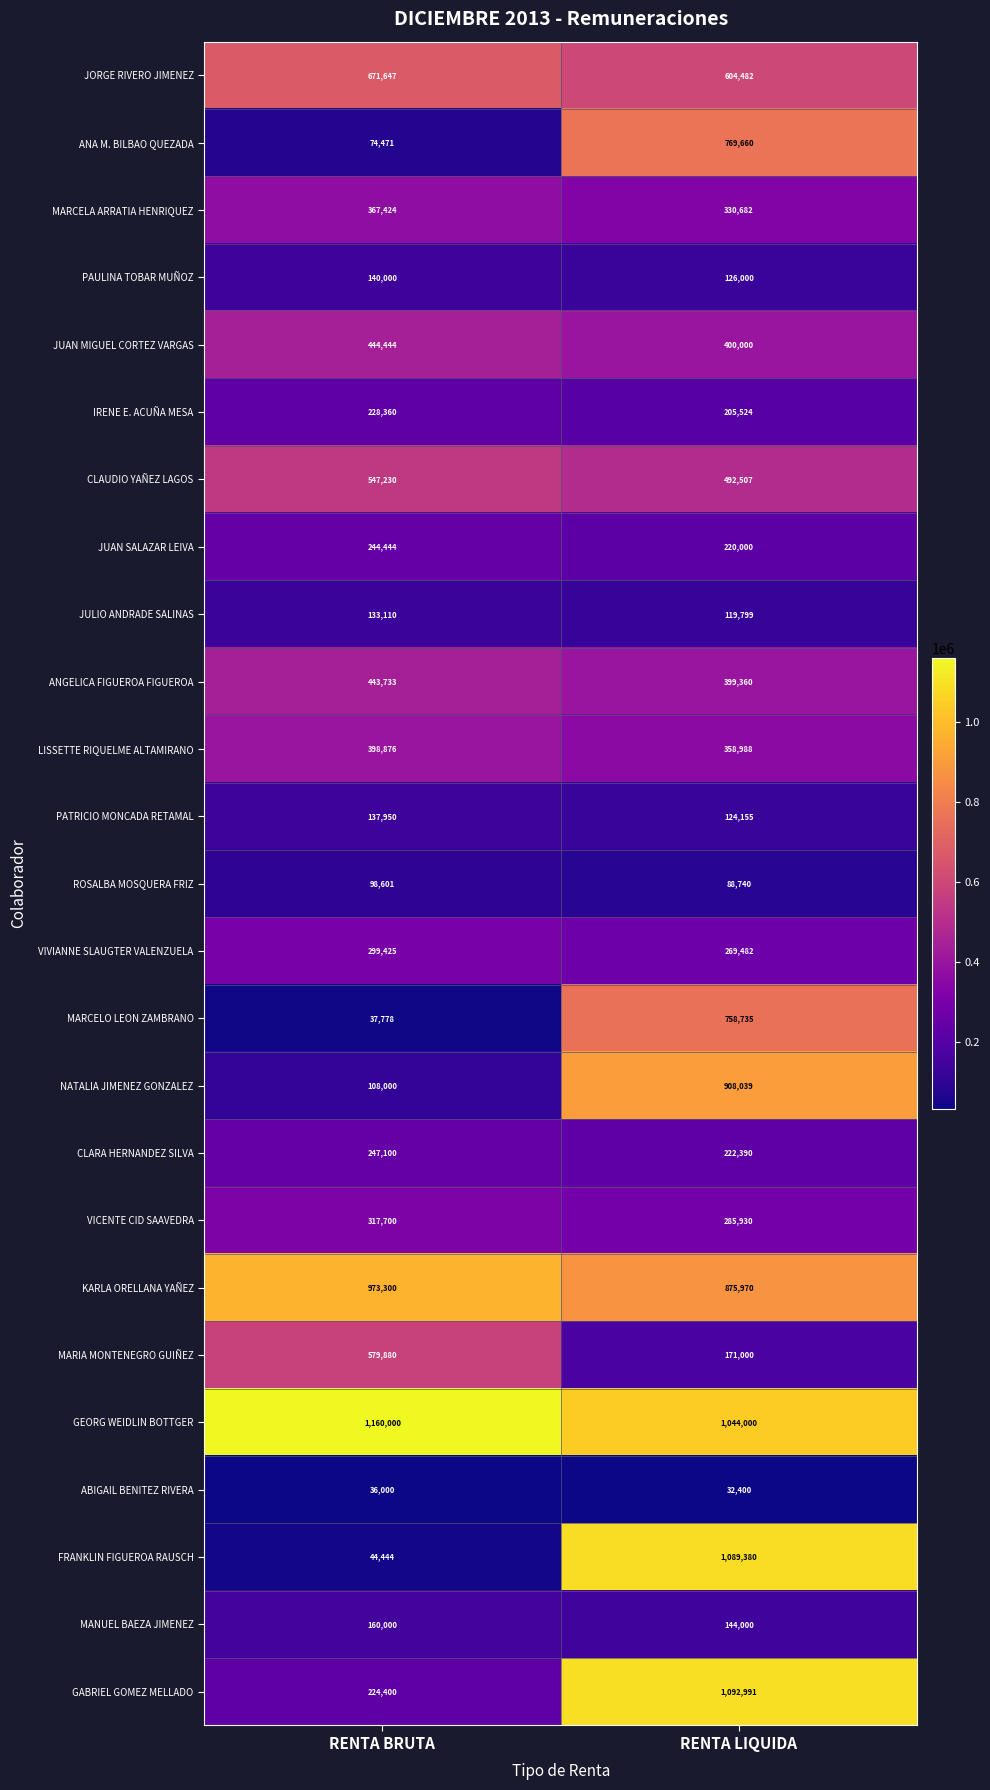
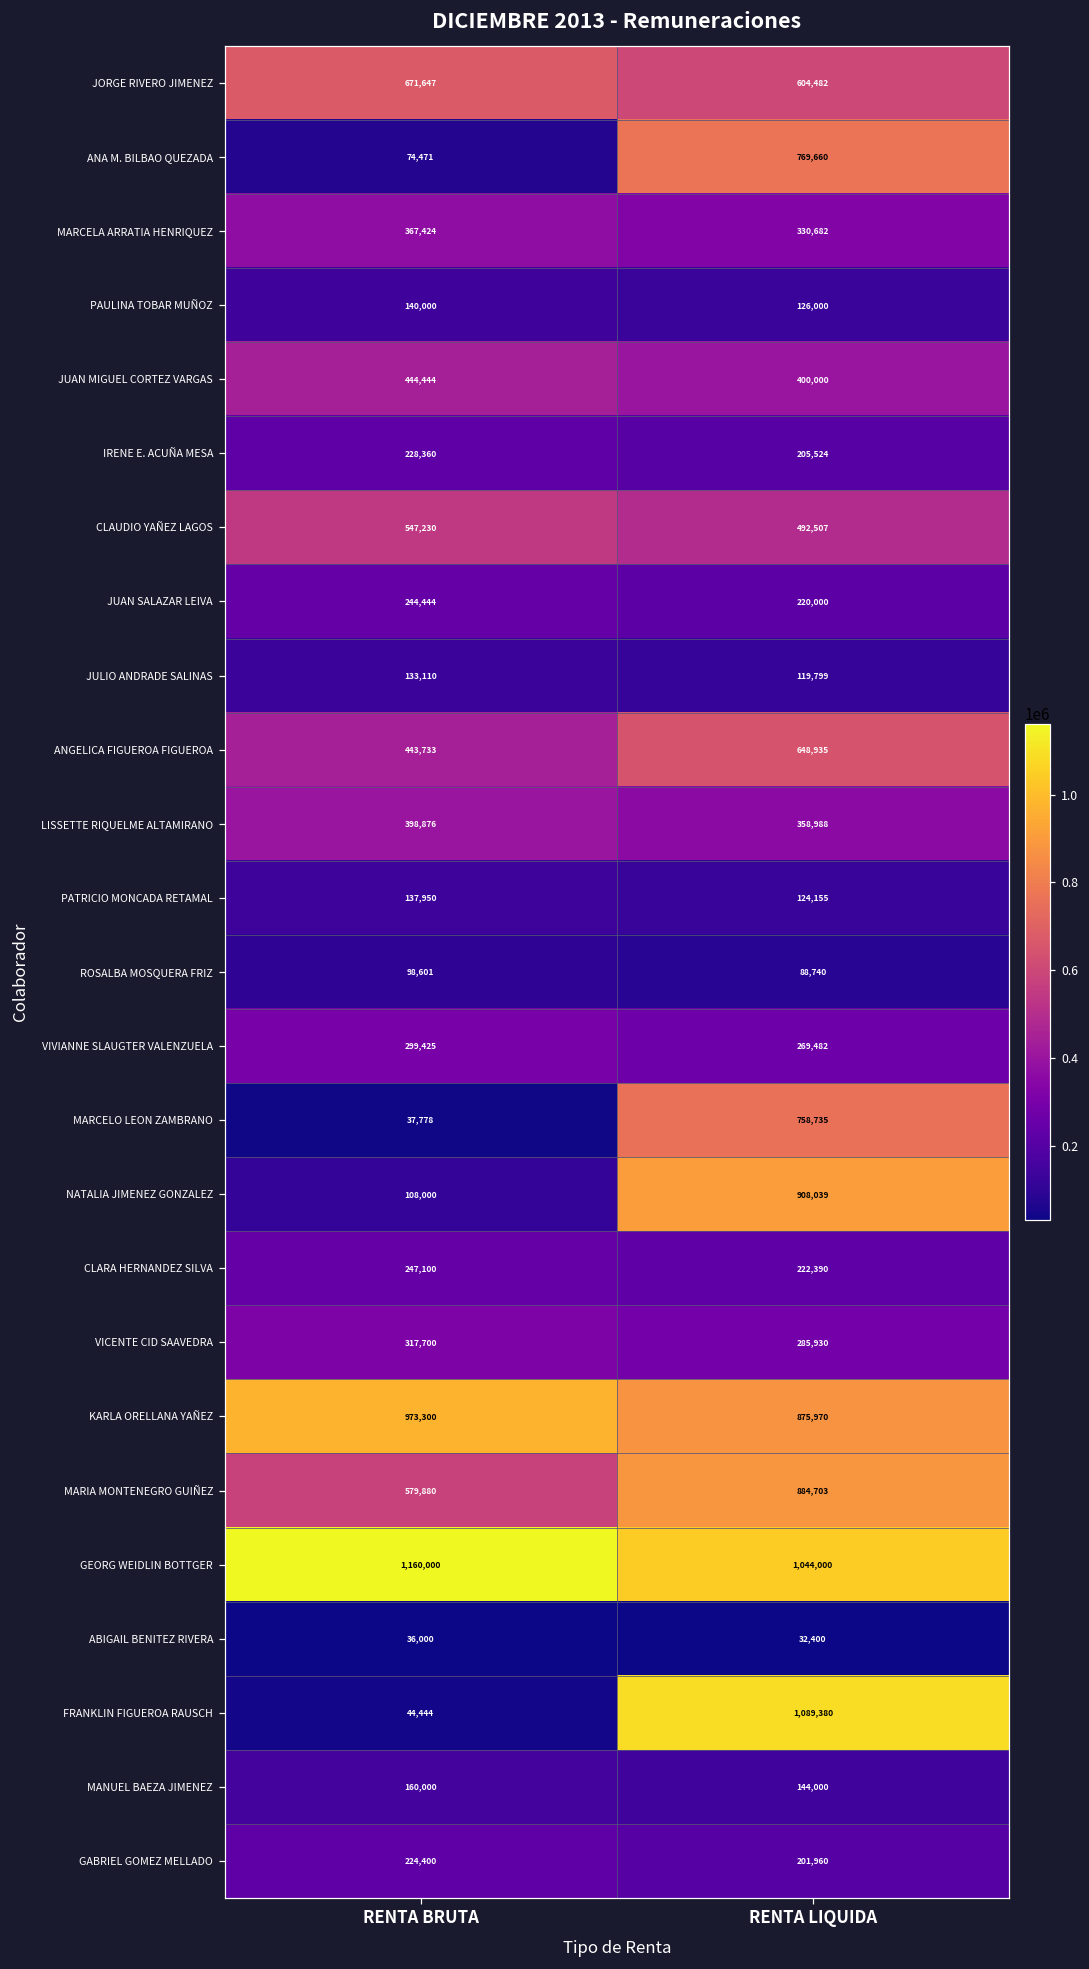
  {
    "JORGE RIVERO JIMENEZ": {
      "RENTA BRUTA": "671,647",
      "RENTA LIQUIDA": "604,482"
    },
    "ANA M. BILBAO QUEZADA": {
      "RENTA BRUTA": "74,471",
      "RENTA LIQUIDA": "769,660"
    },
    "MARCELA ARRATIA HENRIQUEZ": {
      "RENTA BRUTA": "367,424",
      "RENTA LIQUIDA": "330,682"
    },
    "PAULINA TOBAR MUÑOZ": {
      "RENTA BRUTA": "140,000",
      "RENTA LIQUIDA": "126,000"
    },
    "JUAN MIGUEL CORTEZ VARGAS": {
      "RENTA BRUTA": "444,444",
      "RENTA LIQUIDA": "400,000"
    },
    "IRENE E. ACUÑA MESA": {
      "RENTA BRUTA": "228,360",
      "RENTA LIQUIDA": "205,524"
    },
    "CLAUDIO YAÑEZ LAGOS": {
      "RENTA BRUTA": "547,230",
      "RENTA LIQUIDA": "492,507"
    },
    "JUAN SALAZAR LEIVA": {
      "RENTA BRUTA": "244,444",
      "RENTA LIQUIDA": "220,000"
    },
    "JULIO ANDRADE SALINAS": {
      "RENTA BRUTA": "133,110",
      "RENTA LIQUIDA": "119,799"
    },
    "ANGELICA FIGUEROA FIGUEROA": {
      "RENTA BRUTA": "443,733",
-     "RENTA LIQUIDA": "399,360"
+     "RENTA LIQUIDA": "648,935"
    },
    "LISSETTE RIQUELME ALTAMIRANO": {
      "RENTA BRUTA": "398,876",
      "RENTA LIQUIDA": "358,988"
    },
    "PATRICIO MONCADA RETAMAL": {
      "RENTA BRUTA": "137,950",
      "RENTA LIQUIDA": "124,155"
    },
    "ROSALBA MOSQUERA FRIZ": {
      "RENTA BRUTA": "98,601",
      "RENTA LIQUIDA": "88,740"
    },
    "VIVIANNE SLAUGTER VALENZUELA": {
      "RENTA BRUTA": "299,425",
      "RENTA LIQUIDA": "269,482"
    },
    "MARCELO LEON ZAMBRANO": {
      "RENTA BRUTA": "37,778",
      "RENTA LIQUIDA": "758,735"
    },
    "NATALIA JIMENEZ GONZALEZ": {
      "RENTA BRUTA": "108,000",
      "RENTA LIQUIDA": "908,039"
    },
    "CLARA HERNANDEZ SILVA": {
      "RENTA BRUTA": "247,100",
      "RENTA LIQUIDA": "222,390"
    },
    "VICENTE CID SAAVEDRA": {
      "RENTA BRUTA": "317,700",
      "RENTA LIQUIDA": "285,930"
    },
    "KARLA ORELLANA YAÑEZ": {
      "RENTA BRUTA": "973,300",
      "RENTA LIQUIDA": "875,970"
    },
    "MARIA MONTENEGRO GUIÑEZ": {
      "RENTA BRUTA": "579,880",
-     "RENTA LIQUIDA": "171,000"
+     "RENTA LIQUIDA": "884,703"
    },
    "GEORG WEIDLIN BOTTGER": {
      "RENTA BRUTA": "1,160,000",
      "RENTA LIQUIDA": "1,044,000"
    },
    "ABIGAIL BENITEZ RIVERA": {
      "RENTA BRUTA": "36,000",
      "RENTA LIQUIDA": "32,400"
    },
    "FRANKLIN FIGUEROA RAUSCH": {
      "RENTA BRUTA": "44,444",
      "RENTA LIQUIDA": "1,089,380"
    },
    "MANUEL BAEZA JIMENEZ": {
      "RENTA BRUTA": "160,000",
      "RENTA LIQUIDA": "144,000"
    },
    "GABRIEL GOMEZ MELLADO": {
      "RENTA BRUTA": "224,400",
-     "RENTA LIQUIDA": "1,092,991"
+     "RENTA LIQUIDA": "201,960"
    }
  }
